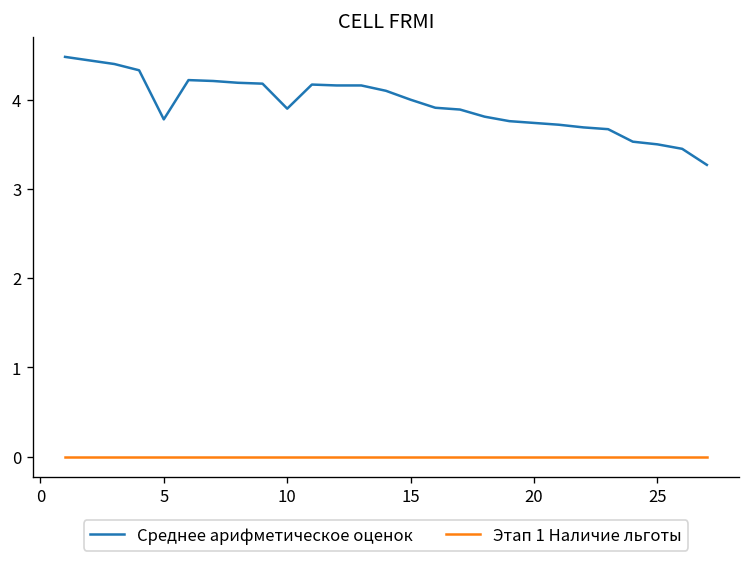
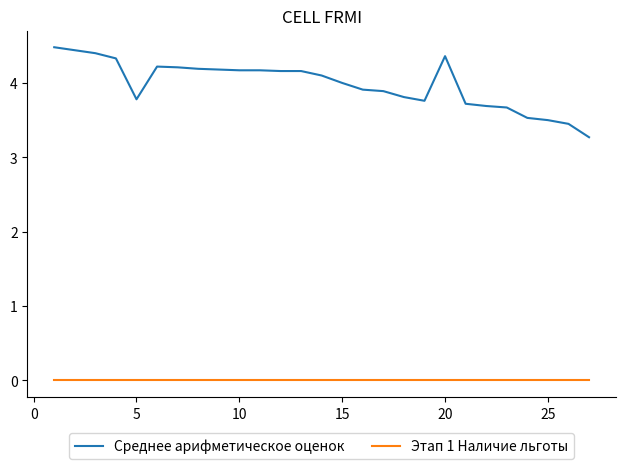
  {
    "Среднее арифметическое оценок": {
      "5": 3.8,
-     "10": 3.9,
+     "10": 4.2,
      "15": 4.0,
-     "20": 3.7,
+     "20": 4.4,
      "25": 3.5
    },
    "Этап 1 Наличие льготы": {
      "5": 0.0,
      "10": 0.0,
      "15": 0.0,
      "20": 0.0,
      "25": 0.0
    }
  }
